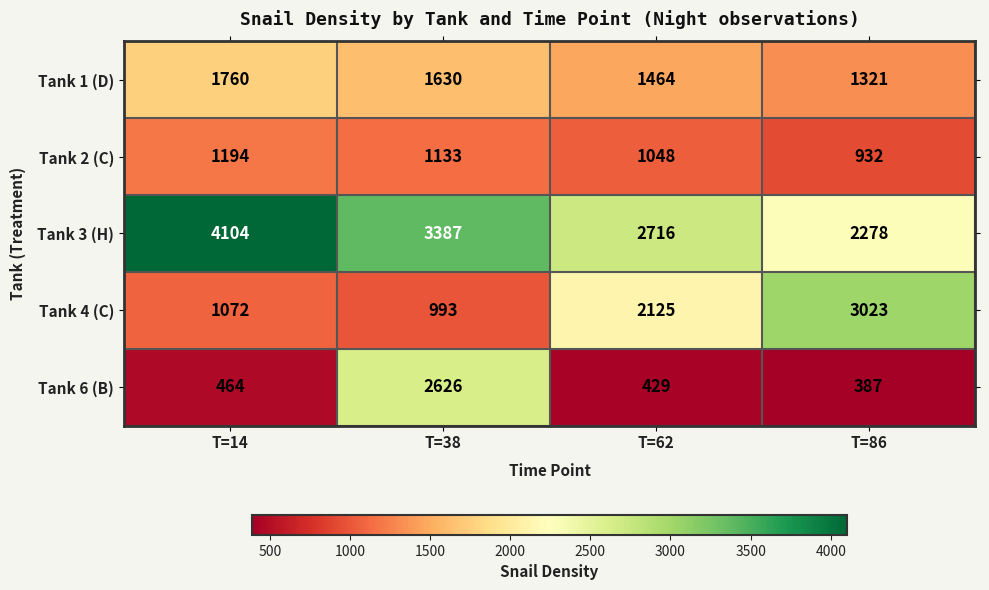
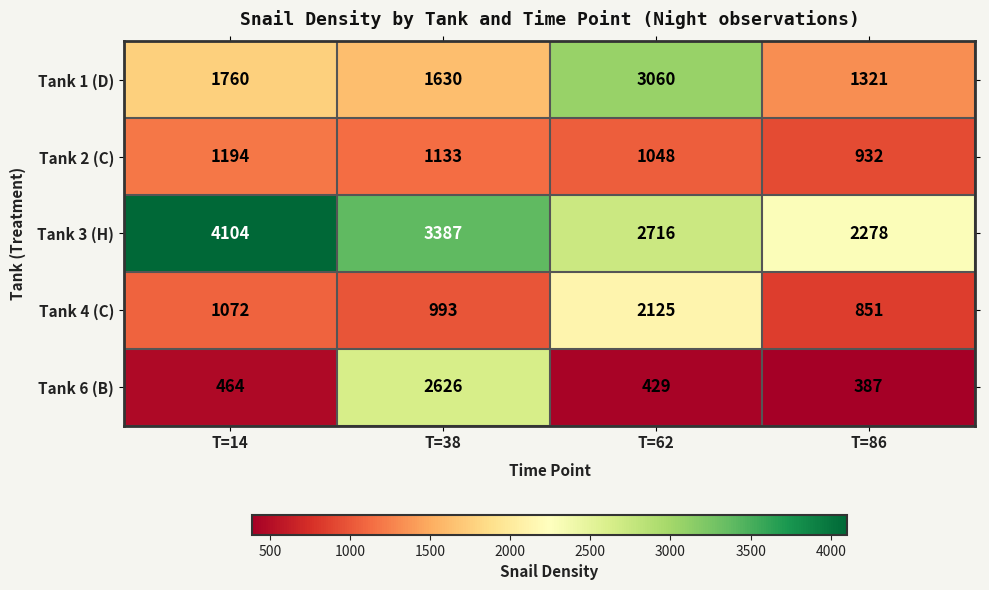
  {
    "Tank 1 (D)": {
      "T=14": 1760,
      "T=38": 1630,
-     "T=62": 1464,
+     "T=62": 3060,
      "T=86": 1321
    },
    "Tank 2 (C)": {
      "T=14": 1194,
      "T=38": 1133,
      "T=62": 1048,
      "T=86": 932
    },
    "Tank 3 (H)": {
      "T=14": 4104,
      "T=38": 3387,
      "T=62": 2716,
      "T=86": 2278
    },
    "Tank 4 (C)": {
      "T=14": 1072,
      "T=38": 993,
      "T=62": 2125,
-     "T=86": 3023
+     "T=86": 851
    },
    "Tank 6 (B)": {
      "T=14": 464,
      "T=38": 2626,
      "T=62": 429,
      "T=86": 387
    }
  }
